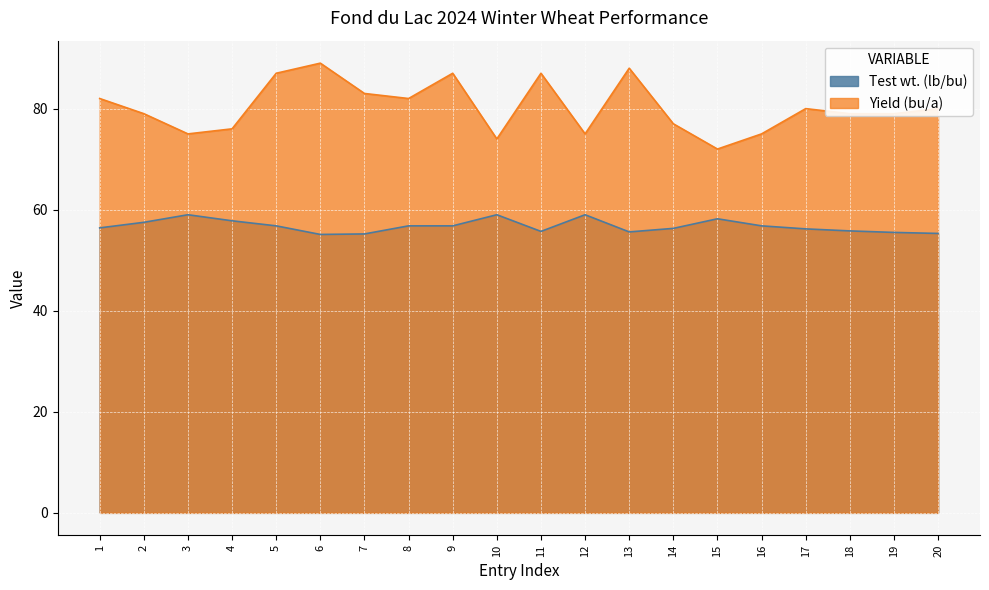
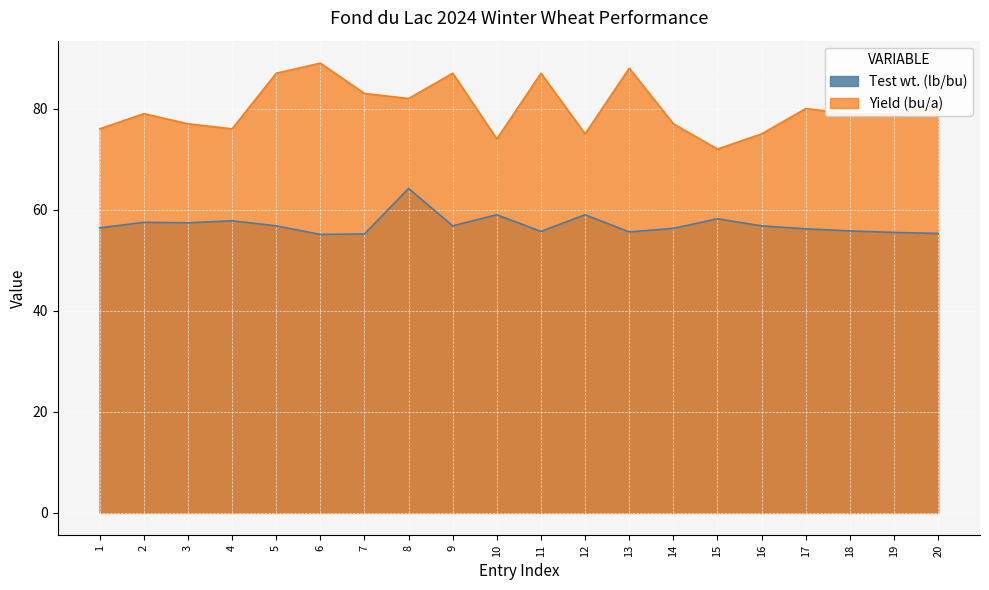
  {
    "Test wt. (lb/bu)": {
      "1": 56,
      "2": 58,
-     "3": 59,
+     "3": 57,
      "4": 58,
      "5": 57,
      "6": 55,
      "7": 55,
-     "8": 57,
+     "8": 64,
      "9": 57,
      "10": 59,
      "11": 56,
      "12": 59,
      "13": 56,
      "14": 56,
      "15": 58,
      "16": 57,
      "17": 56,
      "18": 56,
      "19": 56,
      "20": 55
    },
    "Yield (bu/a)": {
-     "1": 82,
+     "1": 76,
      "2": 79,
-     "3": 75,
+     "3": 77,
      "4": 76,
      "5": 87,
      "6": 89,
      "7": 83,
      "8": 82,
      "9": 87,
      "10": 74,
      "11": 87,
      "12": 75,
      "13": 88,
      "14": 77,
      "15": 72,
      "16": 75,
      "17": 80
    }
  }
